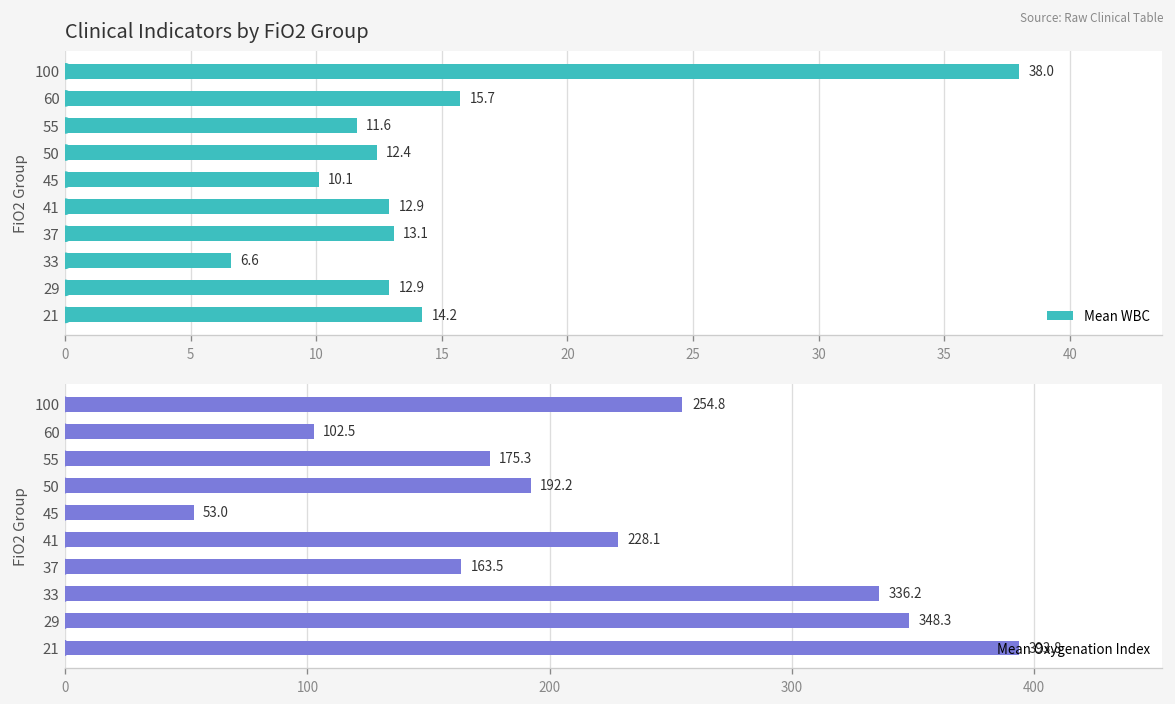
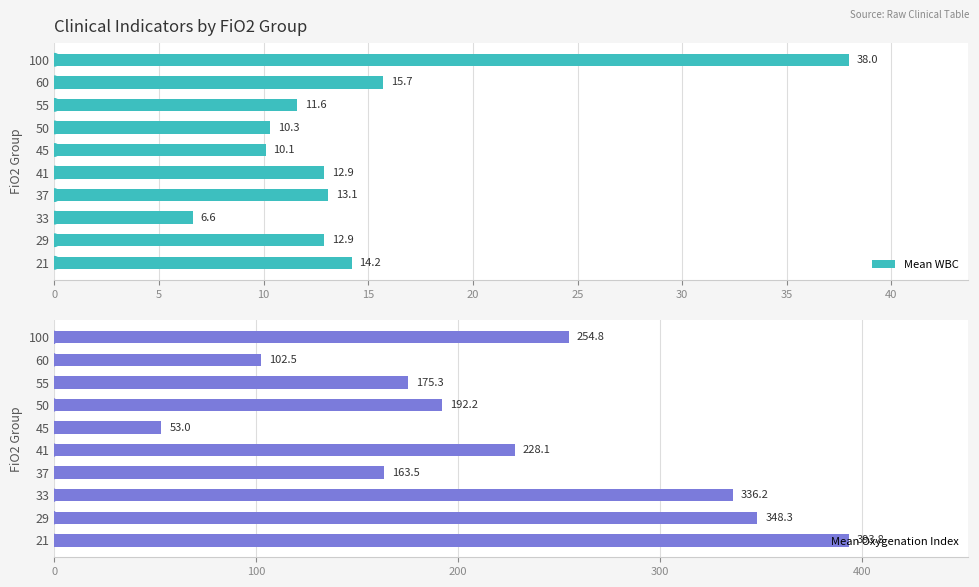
  {
    "Clinical Indicators by FiO2 Group": {
      "100": 38.0,
      "60": 15.7,
      "55": 11.6,
-     "50": 12.4,
+     "50": 10.3,
      "45": 10.1,
      "41": 12.9,
      "37": 13.1,
      "33": 6.6,
      "29": 12.9,
      "21": 14.2
    }
  }
